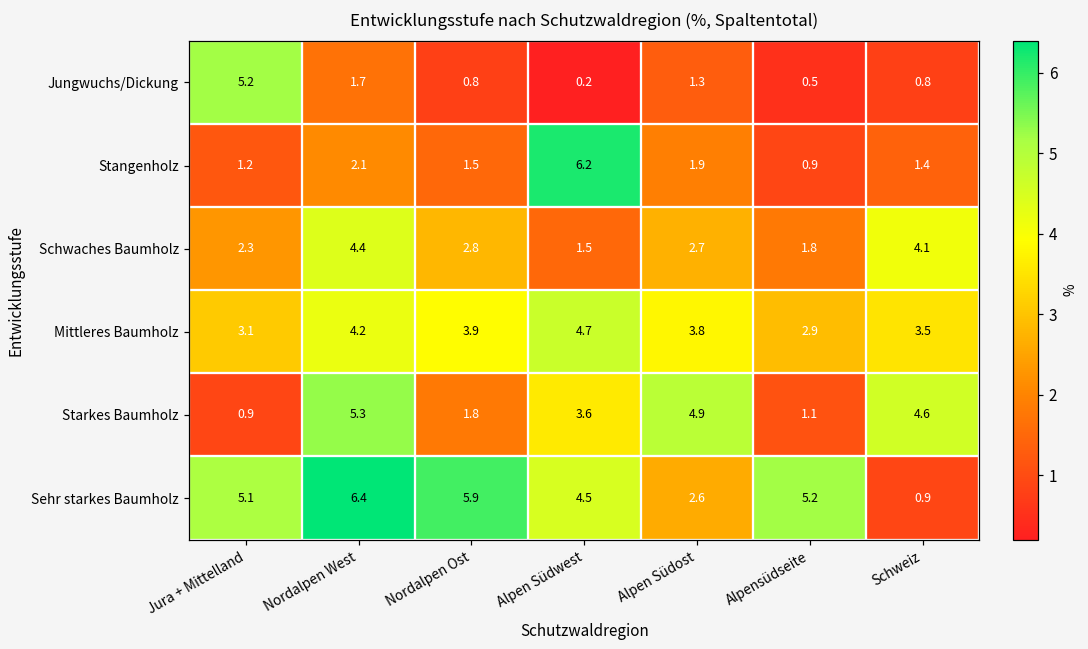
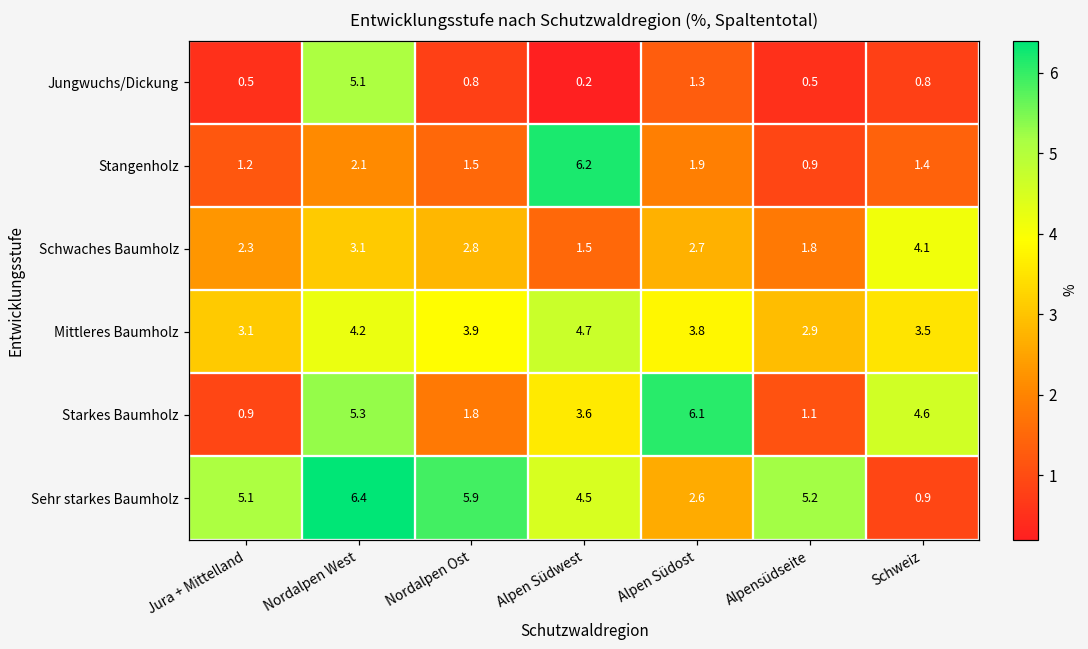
  {
    "Jungwuchs/Dickung": {
-     "Jura + Mittelland": 5.2,
-     "Nordalpen West": 1.7,
+     "Jura + Mittelland": 0.5,
+     "Nordalpen West": 5.1,
      "Nordalpen Ost": 0.8,
      "Alpen Südwest": 0.2,
      "Alpen Südost": 1.3,
      "Alpensüdseite": 0.5,
      "Schweiz": 0.8
    },
    "Stangenholz": {
      "Jura + Mittelland": 1.2,
      "Nordalpen West": 2.1,
      "Nordalpen Ost": 1.5,
      "Alpen Südwest": 6.2,
      "Alpen Südost": 1.9,
      "Alpensüdseite": 0.9,
      "Schweiz": 1.4
    },
    "Schwaches Baumholz": {
      "Jura + Mittelland": 2.3,
-     "Nordalpen West": 4.4,
+     "Nordalpen West": 3.1,
      "Nordalpen Ost": 2.8,
      "Alpen Südwest": 1.5,
      "Alpen Südost": 2.7,
      "Alpensüdseite": 1.8,
      "Schweiz": 4.1
    },
    "Mittleres Baumholz": {
      "Jura + Mittelland": 3.1,
      "Nordalpen West": 4.2,
      "Nordalpen Ost": 3.9,
      "Alpen Südwest": 4.7,
      "Alpen Südost": 3.8,
      "Alpensüdseite": 2.9,
      "Schweiz": 3.5
    },
    "Starkes Baumholz": {
      "Jura + Mittelland": 0.9,
      "Nordalpen West": 5.3,
      "Nordalpen Ost": 1.8,
      "Alpen Südwest": 3.6,
-     "Alpen Südost": 4.9,
+     "Alpen Südost": 6.1,
      "Alpensüdseite": 1.1,
      "Schweiz": 4.6
    },
    "Sehr starkes Baumholz": {
      "Jura + Mittelland": 5.1,
      "Nordalpen West": 6.4,
      "Nordalpen Ost": 5.9,
      "Alpen Südwest": 4.5,
      "Alpen Südost": 2.6,
      "Alpensüdseite": 5.2,
      "Schweiz": 0.9
    }
  }
